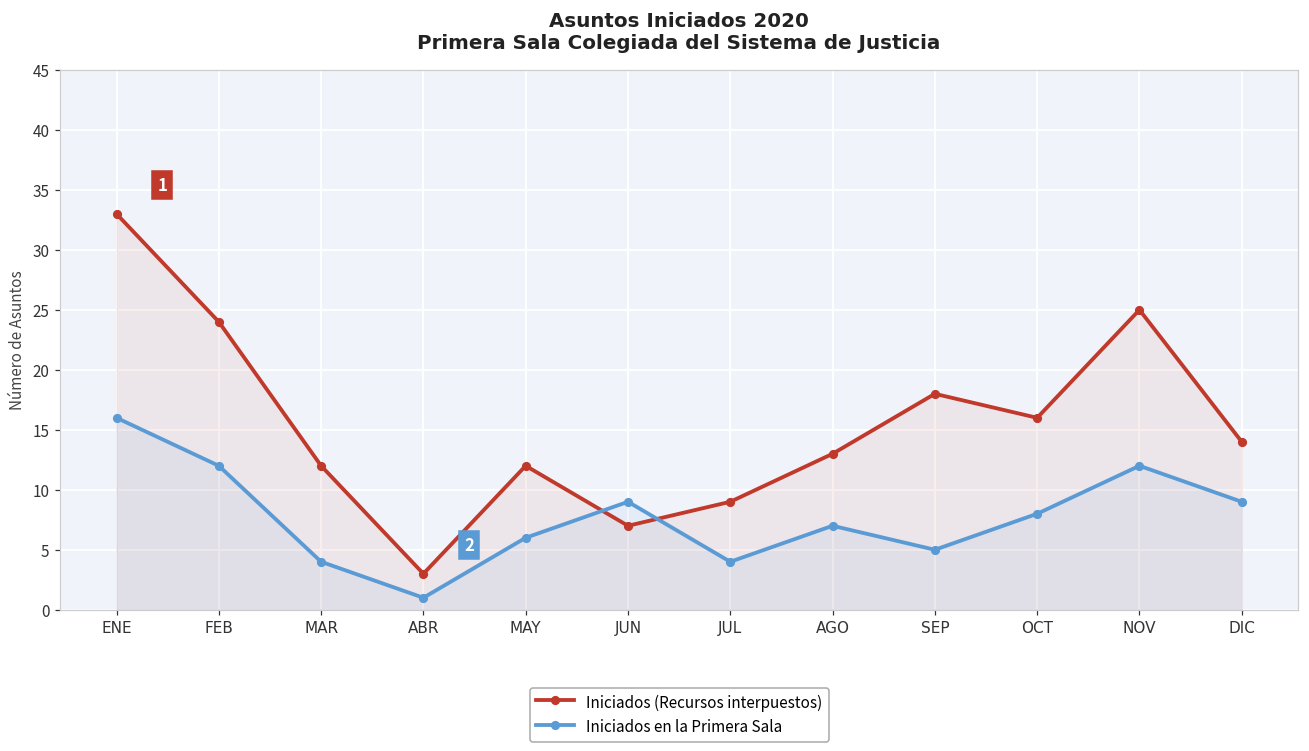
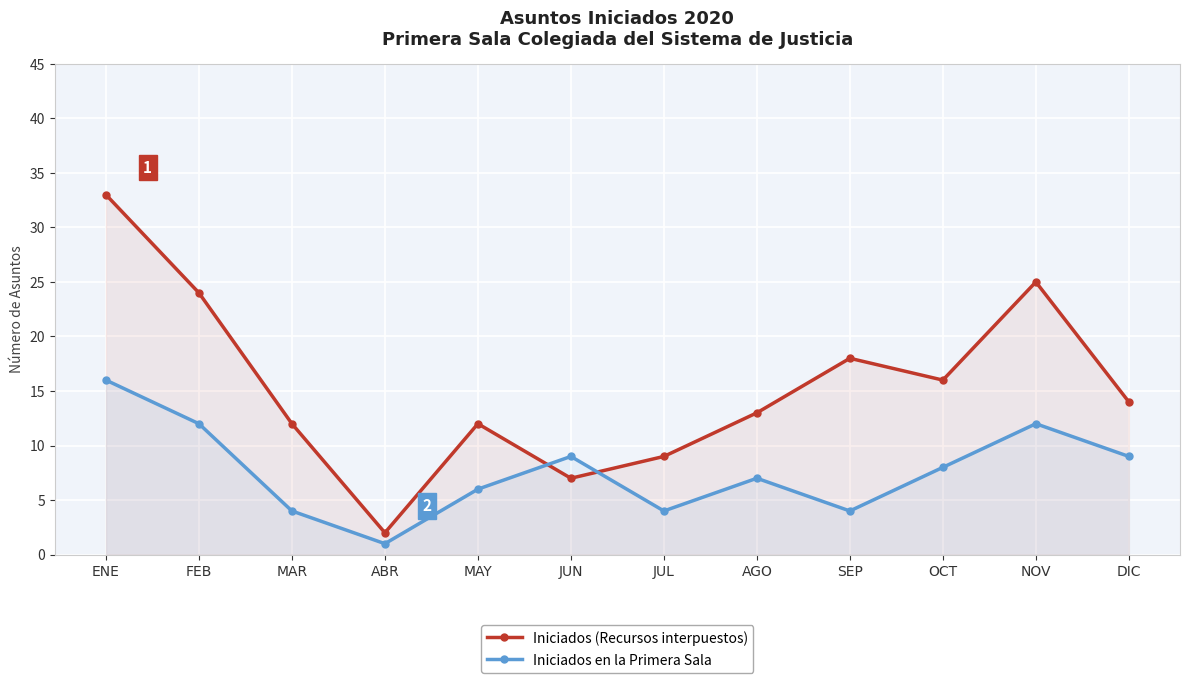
  {
    "Iniciados (Recursos interpuestos)": {
      "ENE": 33,
      "FEB": 24,
      "MAR": 12,
-     "ABR": 3,
+     "ABR": 2,
      "MAY": 12,
      "JUN": 7,
      "JUL": 9,
      "AGO": 13,
      "SEP": 18,
      "OCT": 16,
      "NOV": 25,
      "DIC": 14
    },
    "Iniciados en la Primera Sala": {
      "ENE": 16,
      "FEB": 12,
      "MAR": 4,
      "ABR": 1,
      "MAY": 6,
      "JUN": 9,
      "JUL": 4,
      "AGO": 7,
-     "SEP": 5,
+     "SEP": 4,
      "OCT": 8,
      "NOV": 12,
      "DIC": 9
    }
  }
